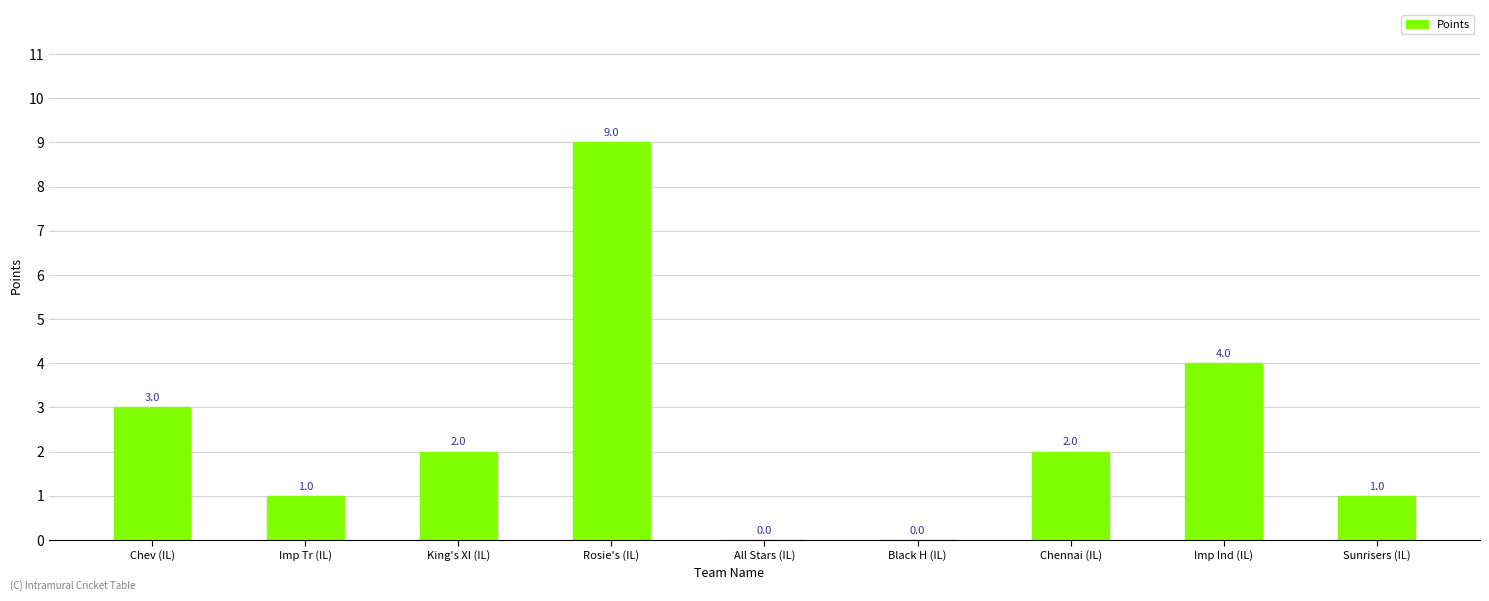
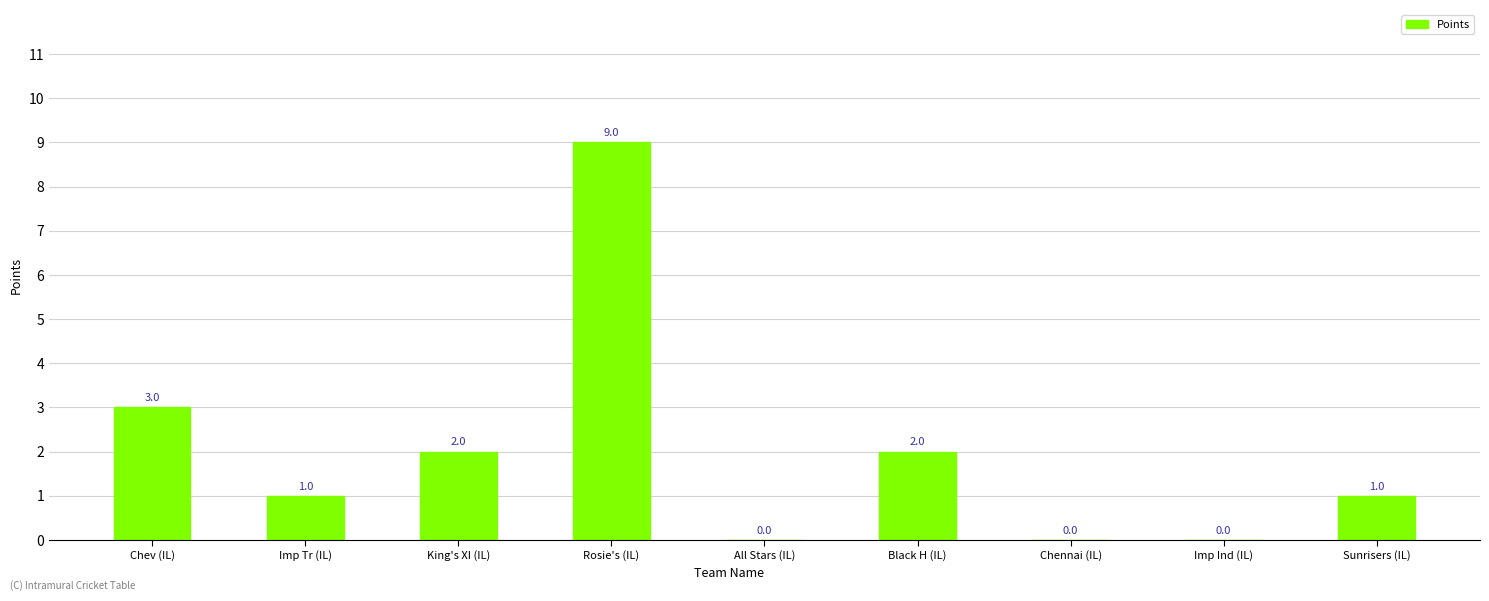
  {
    "Chev (IL)": 3.0,
    "Imp Tr (IL)": 1.0,
    "King's XI (IL)": 2.0,
    "Rosie's (IL)": 9.0,
    "All Stars (IL)": 0.0,
-   "Black H (IL)": 0.0,
-   "Chennai (IL)": 2.0,
-   "Imp Ind (IL)": 4.0,
+   "Black H (IL)": 2.0,
+   "Chennai (IL)": 0.0,
+   "Imp Ind (IL)": 0.0,
    "Sunrisers (IL)": 1.0
  }
